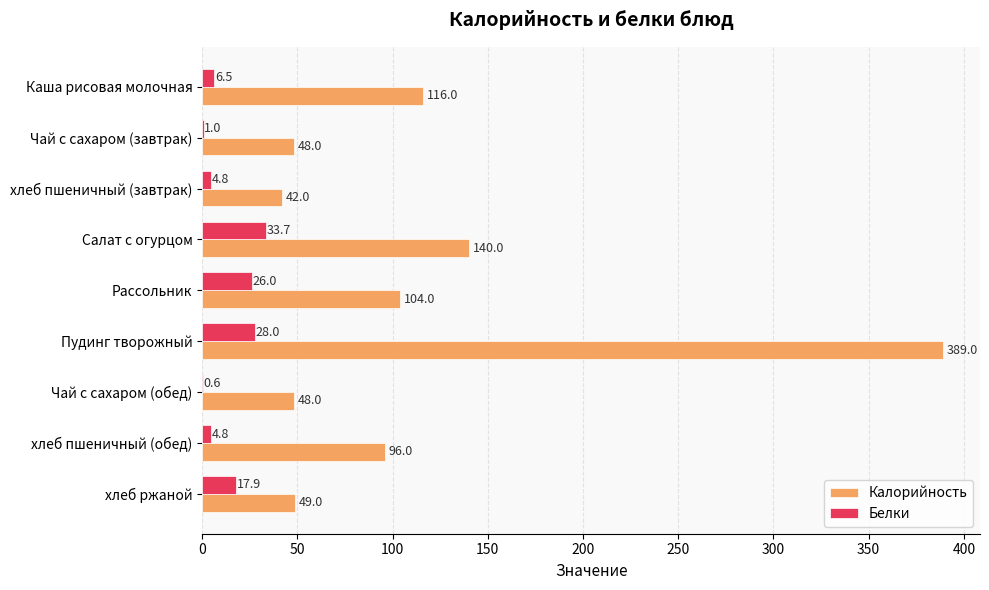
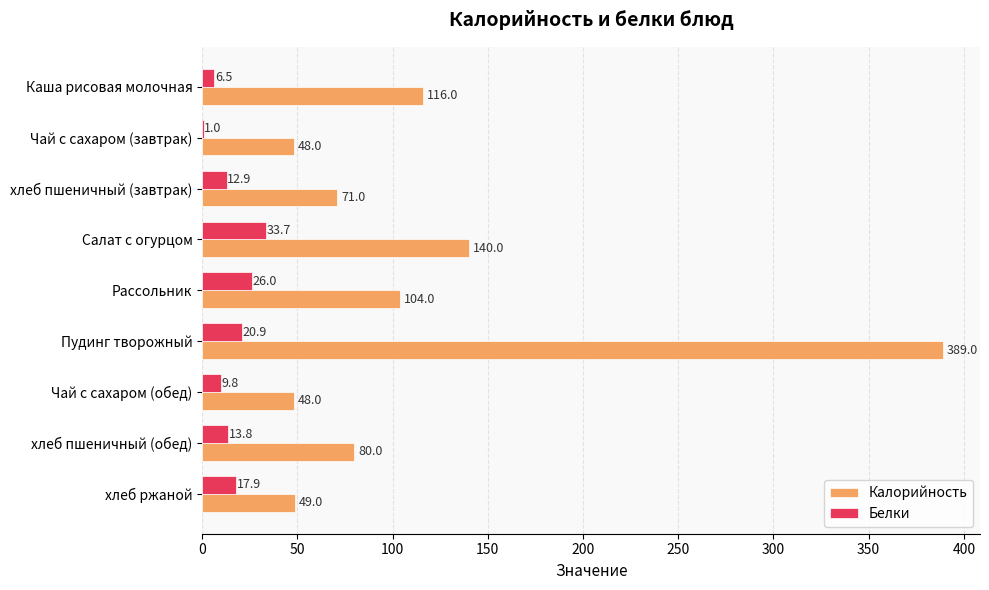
  {
    "Калорийность": {
      "Каша рисовая молочная": 116.0,
      "Чай с сахаром (завтрак)": 48.0,
-     "хлеб пшеничный (завтрак)": 42.0,
+     "хлеб пшеничный (завтрак)": 71.0,
      "Салат с огурцом": 140.0,
      "Рассольник": 104.0,
      "Пудинг творожный": 389.0,
      "Чай с сахаром (обед)": 48.0,
-     "хлеб пшеничный (обед)": 96.0,
+     "хлеб пшеничный (обед)": 80.0,
      "хлеб ржаной": 49.0
    },
    "Белки": {
      "Каша рисовая молочная": 6.5,
      "Чай с сахаром (завтрак)": 1.0,
-     "хлеб пшеничный (завтрак)": 4.8,
+     "хлеб пшеничный (завтрак)": 12.9,
      "Салат с огурцом": 33.7,
      "Рассольник": 26.0,
-     "Пудинг творожный": 28.0,
-     "Чай с сахаром (обед)": 0.6,
-     "хлеб пшеничный (обед)": 4.8,
+     "Пудинг творожный": 20.9,
+     "Чай с сахаром (обед)": 9.8,
+     "хлеб пшеничный (обед)": 13.8,
      "хлеб ржаной": 17.9
    }
  }
